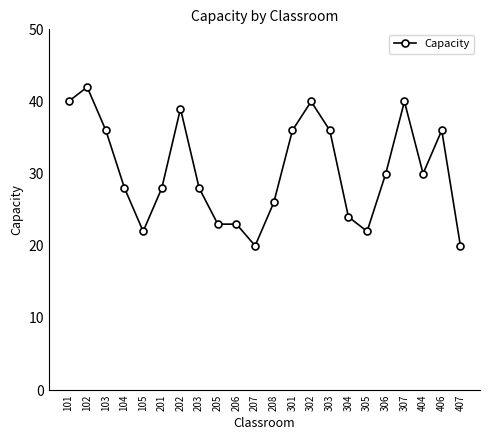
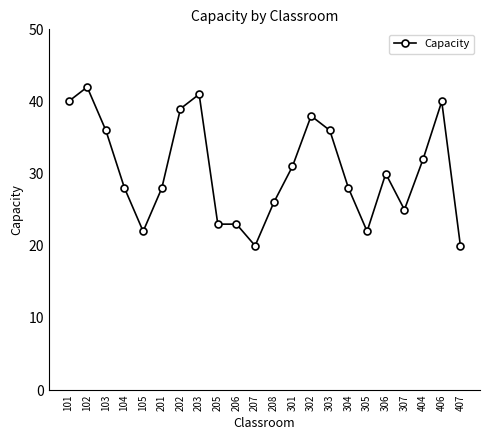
  {
    "101": 40,
    "102": 42,
    "103": 36,
    "104": 28,
    "105": 22,
    "201": 28,
    "202": 39,
-   "203": 28,
+   "203": 41,
    "205": 23,
    "206": 23,
    "207": 20,
    "208": 26,
-   "301": 36,
-   "302": 40,
+   "301": 31,
+   "302": 38,
    "303": 36,
-   "304": 24,
+   "304": 28,
    "305": 22,
    "306": 30,
-   "307": 40,
-   "404": 30,
-   "406": 36,
+   "307": 25,
+   "404": 32,
+   "406": 40,
    "407": 20
  }
